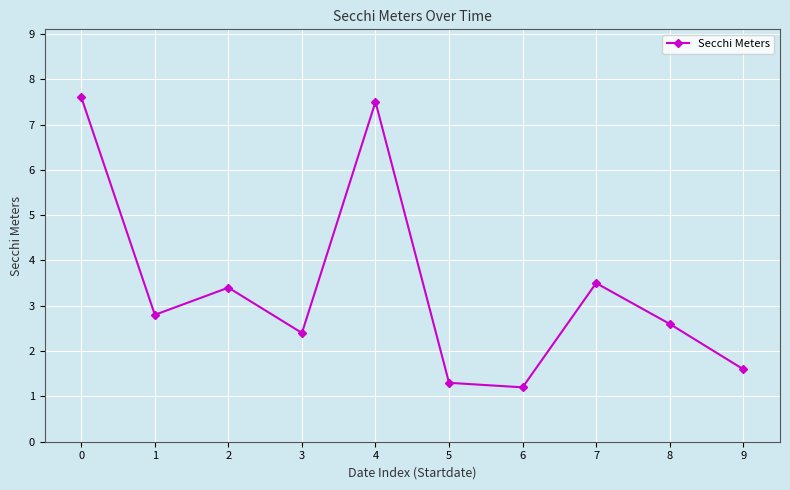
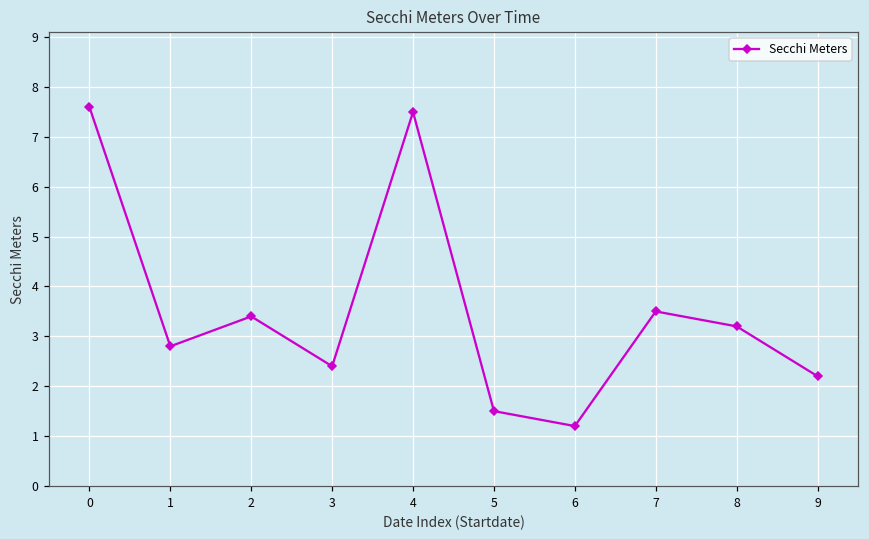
  {
    "0": 7.6,
    "1": 2.8,
    "2": 3.4,
    "3": 2.4,
    "4": 7.5,
-   "5": 1.3,
+   "5": 1.5,
    "6": 1.2,
    "7": 3.5,
-   "8": 2.6,
-   "9": 1.6
+   "8": 3.2,
+   "9": 2.2
  }
